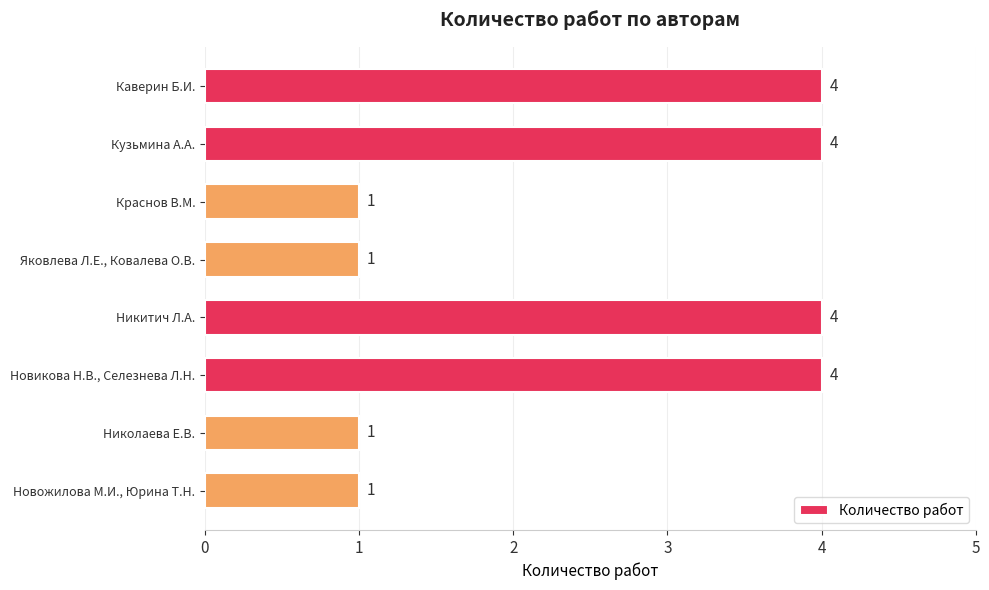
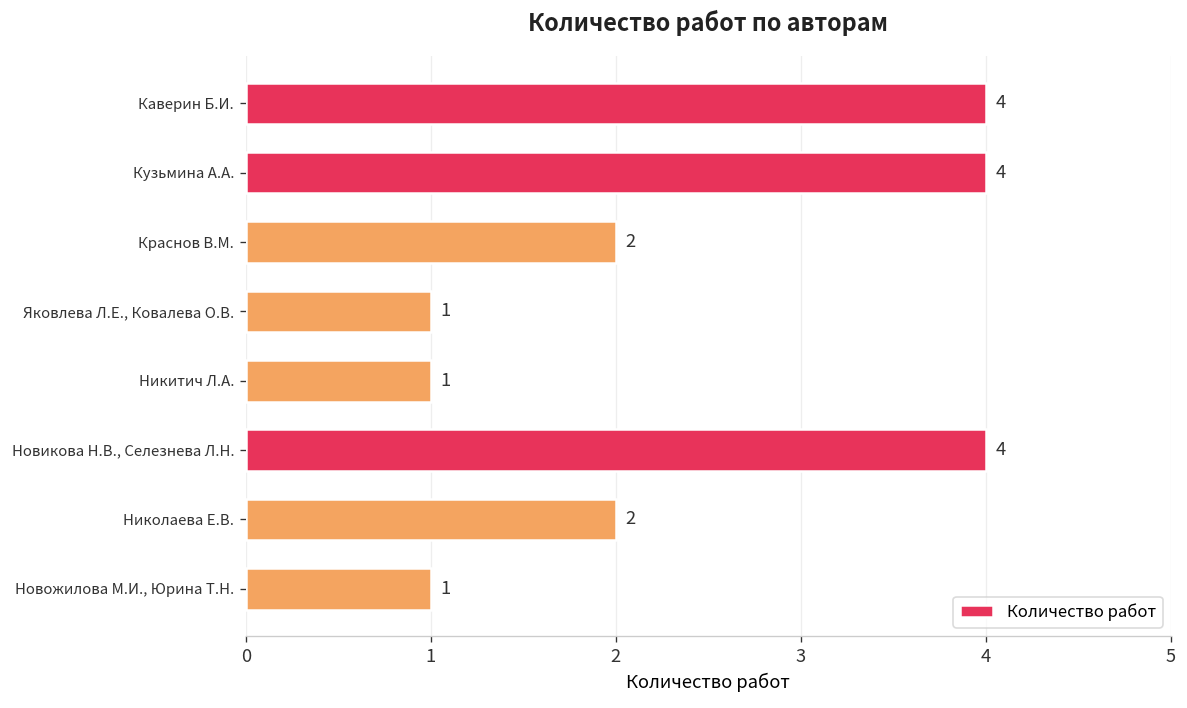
  {
    "Каверин Б.И.": 4,
    "Кузьмина А.А.": 4,
-   "Краснов В.М.": 1,
+   "Краснов В.М.": 2,
    "Яковлева Л.Е., Ковалева О.В.": 1,
-   "Никитич Л.А.": 4,
+   "Никитич Л.А.": 1,
    "Новикова Н.В., Селезнева Л.Н.": 4,
-   "Николаева Е.В.": 1,
+   "Николаева Е.В.": 2,
    "Новожилова М.И., Юрина Т.Н.": 1
  }
